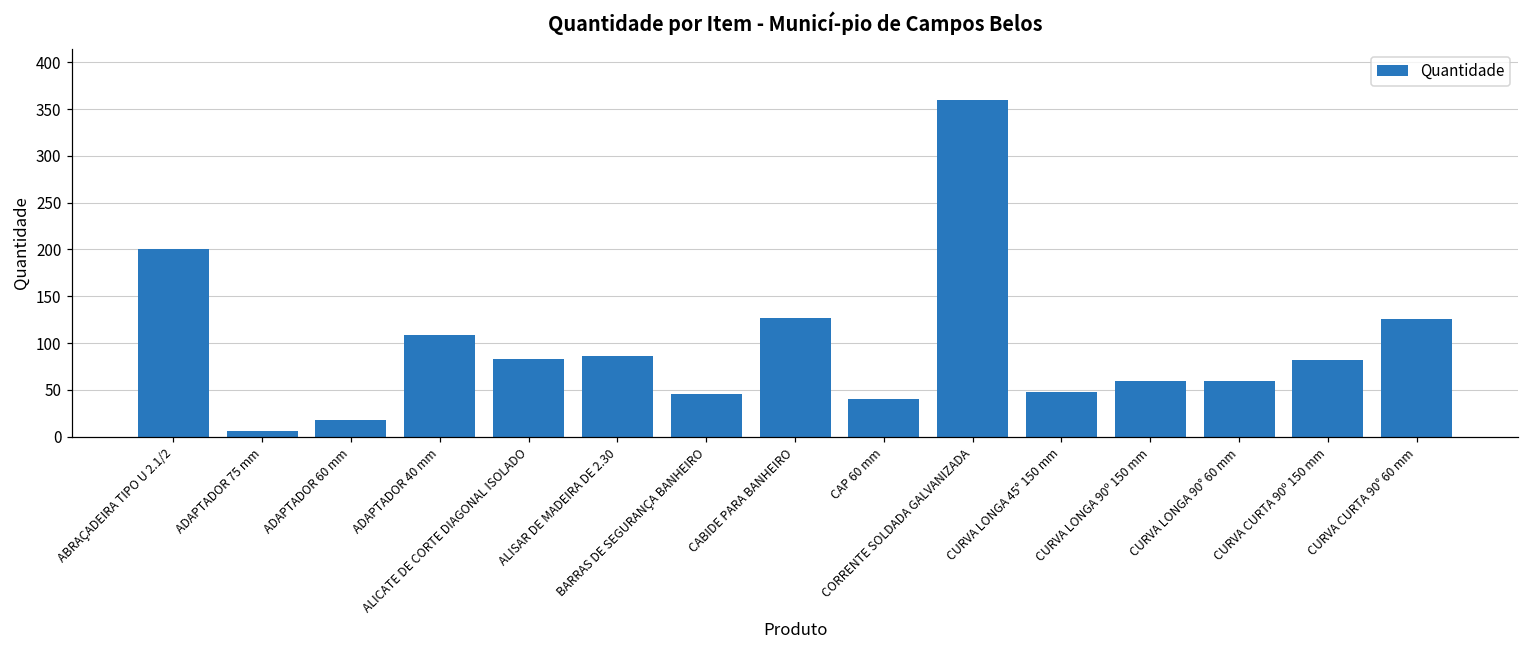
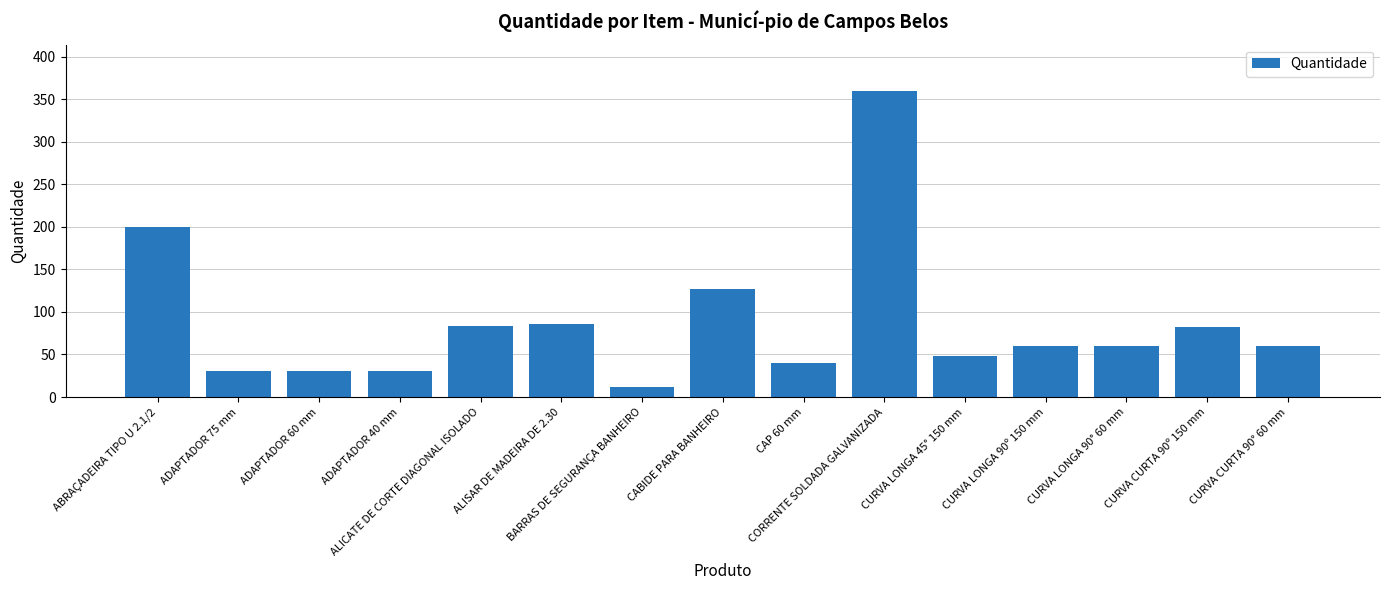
  {
    "ABRAÇADEIRA TIPO U 2.1/2": 200,
-   "ADAPTADOR 75 mm": 10,
-   "ADAPTADOR 60 mm": 20,
-   "ADAPTADOR 40 mm": 110,
+   "ADAPTADOR 75 mm": 30,
+   "ADAPTADOR 60 mm": 30,
+   "ADAPTADOR 40 mm": 30,
    "ALICATE DE CORTE DIAGONAL ISOLADO": 80,
    "ALISAR DE MADEIRA DE 2.30": 90,
-   "BARRAS DE SEGURANÇA BANHEIRO": 50,
+   "BARRAS DE SEGURANÇA BANHEIRO": 10,
    "CABIDE PARA BANHEIRO": 130,
    "CAP 60 mm": 40,
    "CORRENTE SOLDADA GALVANIZADA": 360,
    "CURVA LONGA 45° 150 mm": 50,
    "CURVA LONGA 90º 150 mm": 60,
    "CURVA LONGA 90° 60 mm": 60,
    "CURVA CURTA 90º 150 mm": 80,
-   "CURVA CURTA 90° 60 mm": 130
+   "CURVA CURTA 90° 60 mm": 60
  }
